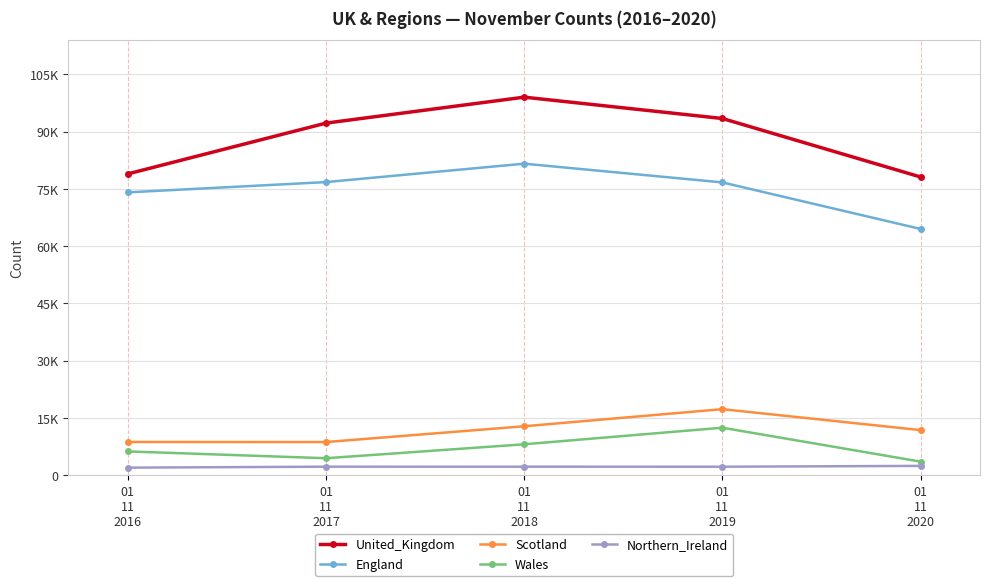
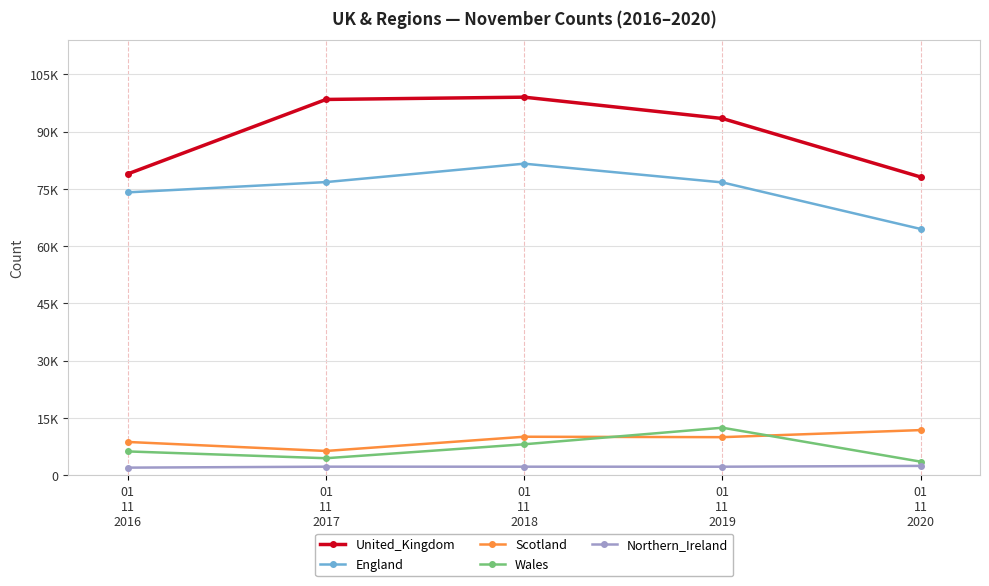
  {
    "United_Kingdom": {
      "01 11 2016": 79000,
-     "01 11 2017": 92000,
+     "01 11 2017": 98000,
      "01 11 2018": 99000,
      "01 11 2019": 93000,
      "01 11 2020": 78000
    },
    "Scotland": {
      "01 11 2016": 9000,
-     "01 11 2017": 9000,
-     "01 11 2018": 13000,
-     "01 11 2019": 17000,
+     "01 11 2017": 6000,
+     "01 11 2018": 10000,
+     "01 11 2019": 10000,
      "01 11 2020": 12000
    },
    "Wales": {
      "01 11 2016": 6000,
      "01 11 2017": 4000,
      "01 11 2018": 8000,
      "01 11 2019": 12000,
      "01 11 2020": 4000
    }
  }
